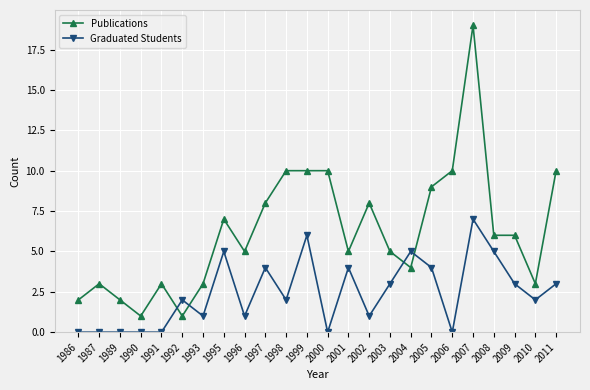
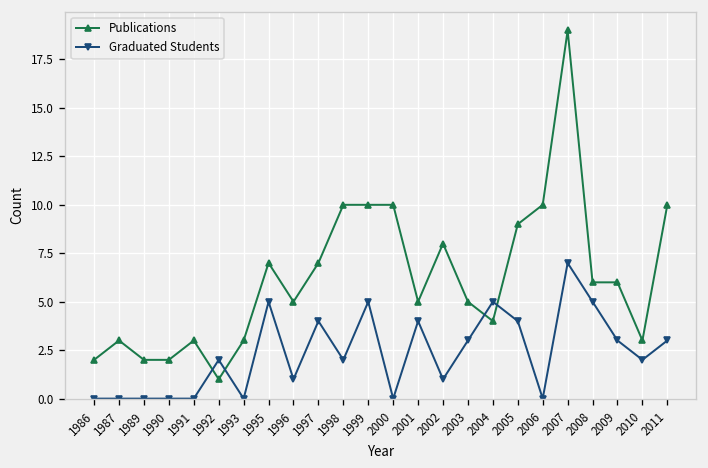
  {
    "Publications": {
      "1986": 2,
      "1987": 3,
      "1989": 2,
-     "1990": 1,
+     "1990": 2,
      "1991": 3,
      "1992": 1,
      "1993": 3,
      "1995": 7,
      "1996": 5,
-     "1997": 8,
+     "1997": 7,
      "1998": 10,
      "1999": 10,
      "2000": 10,
      "2001": 5,
      "2002": 8,
      "2003": 5,
      "2004": 4,
      "2005": 9,
      "2006": 10,
      "2007": 19,
      "2008": 6,
      "2009": 6,
      "2010": 3,
      "2011": 10
    },
    "Graduated Students": {
      "1986": 0,
      "1987": 0,
      "1989": 0,
      "1990": 0,
      "1991": 0,
      "1992": 2,
-     "1993": 1,
+     "1993": 0,
      "1995": 5,
      "1996": 1,
      "1997": 4,
      "1998": 2,
-     "1999": 6,
+     "1999": 5,
      "2000": 0,
      "2001": 4,
      "2002": 1,
      "2003": 3,
      "2004": 5,
      "2005": 4,
      "2006": 0,
      "2007": 7,
      "2008": 5,
      "2009": 3,
      "2010": 2,
      "2011": 3
    }
  }
